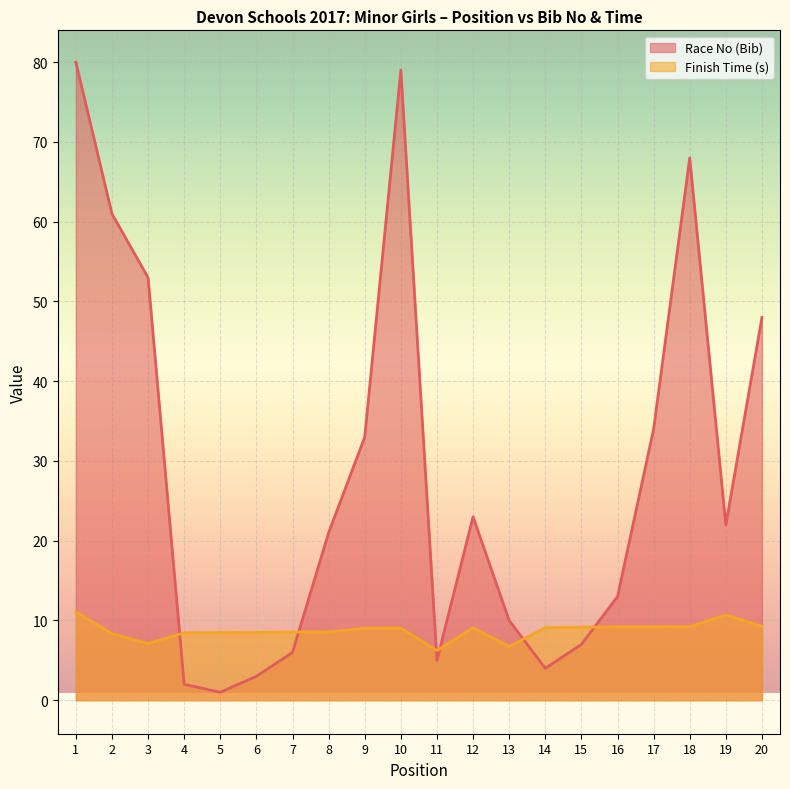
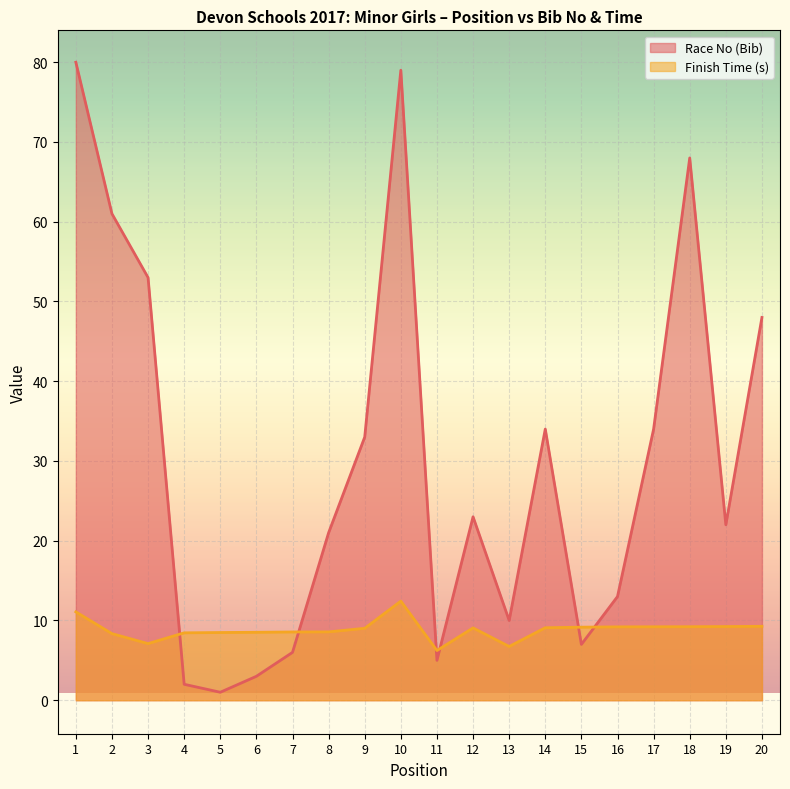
  {
    "Race No (Bib)": {
      "1": 80,
      "2": 61,
      "3": 53,
      "4": 2,
      "5": 1,
      "6": 3,
      "7": 6,
      "8": 21,
      "9": 33,
      "10": 79,
      "11": 5,
      "12": 23,
      "13": 10,
-     "14": 4,
+     "14": 34,
      "15": 7,
      "16": 13,
      "17": 34,
      "18": 68,
      "19": 22,
      "20": 48
    },
    "Finish Time (s)": {
      "1": 11,
      "2": 8,
      "3": 7,
      "4": 8,
      "5": 8,
      "6": 9,
      "7": 9,
      "8": 9,
      "9": 9,
-     "10": 9,
+     "10": 12,
      "11": 6,
      "12": 9,
      "13": 7,
      "14": 9,
      "15": 9,
      "16": 9,
      "17": 9,
      "18": 9,
-     "19": 11,
+     "19": 9,
      "20": 9
    }
  }
